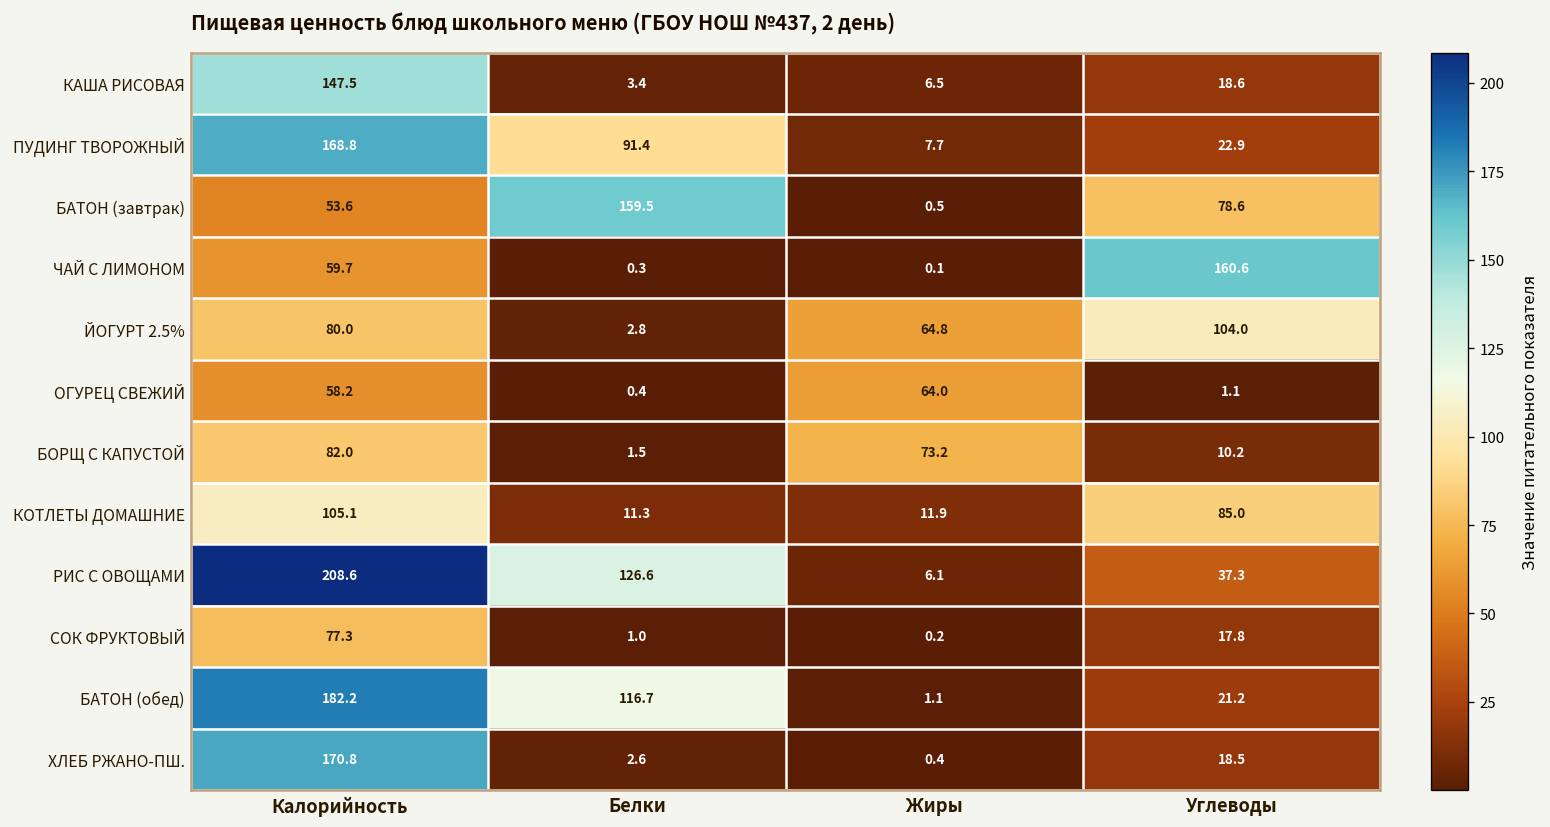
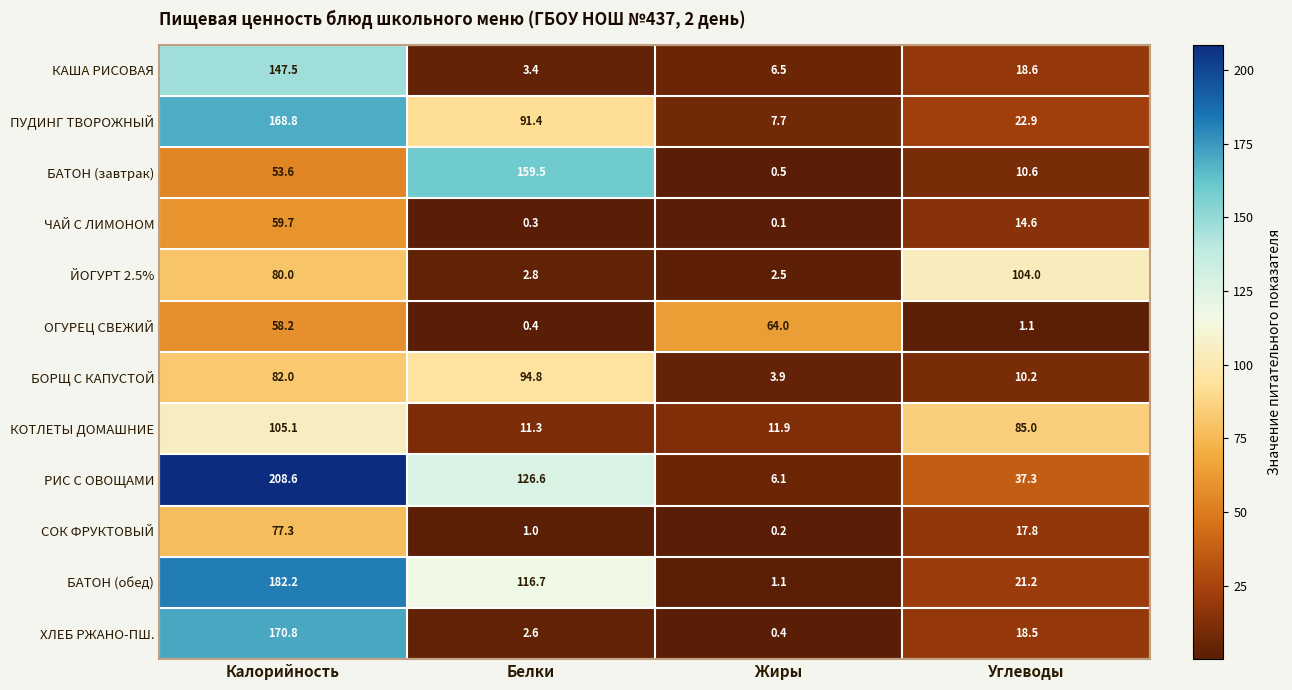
  {
    "КАША РИСОВАЯ": {
      "Калорийность": 147.5,
      "Белки": 3.4,
      "Жиры": 6.5,
      "Углеводы": 18.6
    },
    "ПУДИНГ ТВОРОЖНЫЙ": {
      "Калорийность": 168.8,
      "Белки": 91.4,
      "Жиры": 7.7,
      "Углеводы": 22.9
    },
    "БАТОН (завтрак)": {
      "Калорийность": 53.6,
      "Белки": 159.5,
      "Жиры": 0.5,
-     "Углеводы": 78.6
+     "Углеводы": 10.6
    },
    "ЧАЙ С ЛИМОНОМ": {
      "Калорийность": 59.7,
      "Белки": 0.3,
      "Жиры": 0.1,
-     "Углеводы": 160.6
+     "Углеводы": 14.6
    },
    "ЙОГУРТ 2.5%": {
      "Калорийность": 80.0,
      "Белки": 2.8,
-     "Жиры": 64.8,
+     "Жиры": 2.5,
      "Углеводы": 104.0
    },
    "ОГУРЕЦ СВЕЖИЙ": {
      "Калорийность": 58.2,
      "Белки": 0.4,
      "Жиры": 64.0,
      "Углеводы": 1.1
    },
    "БОРЩ С КАПУСТОЙ": {
      "Калорийность": 82.0,
-     "Белки": 1.5,
-     "Жиры": 73.2,
+     "Белки": 94.8,
+     "Жиры": 3.9,
      "Углеводы": 10.2
    },
    "КОТЛЕТЫ ДОМАШНИЕ": {
      "Калорийность": 105.1,
      "Белки": 11.3,
      "Жиры": 11.9,
      "Углеводы": 85.0
    },
    "РИС С ОВОЩАМИ": {
      "Калорийность": 208.6,
      "Белки": 126.6,
      "Жиры": 6.1,
      "Углеводы": 37.3
    },
    "СОК ФРУКТОВЫЙ": {
      "Калорийность": 77.3,
      "Белки": 1.0,
      "Жиры": 0.2,
      "Углеводы": 17.8
    },
    "БАТОН (обед)": {
      "Калорийность": 182.2,
      "Белки": 116.7,
      "Жиры": 1.1,
      "Углеводы": 21.2
    },
    "ХЛЕБ РЖАНО-ПШ.": {
      "Калорийность": 170.8,
      "Белки": 2.6,
      "Жиры": 0.4,
      "Углеводы": 18.5
    }
  }
